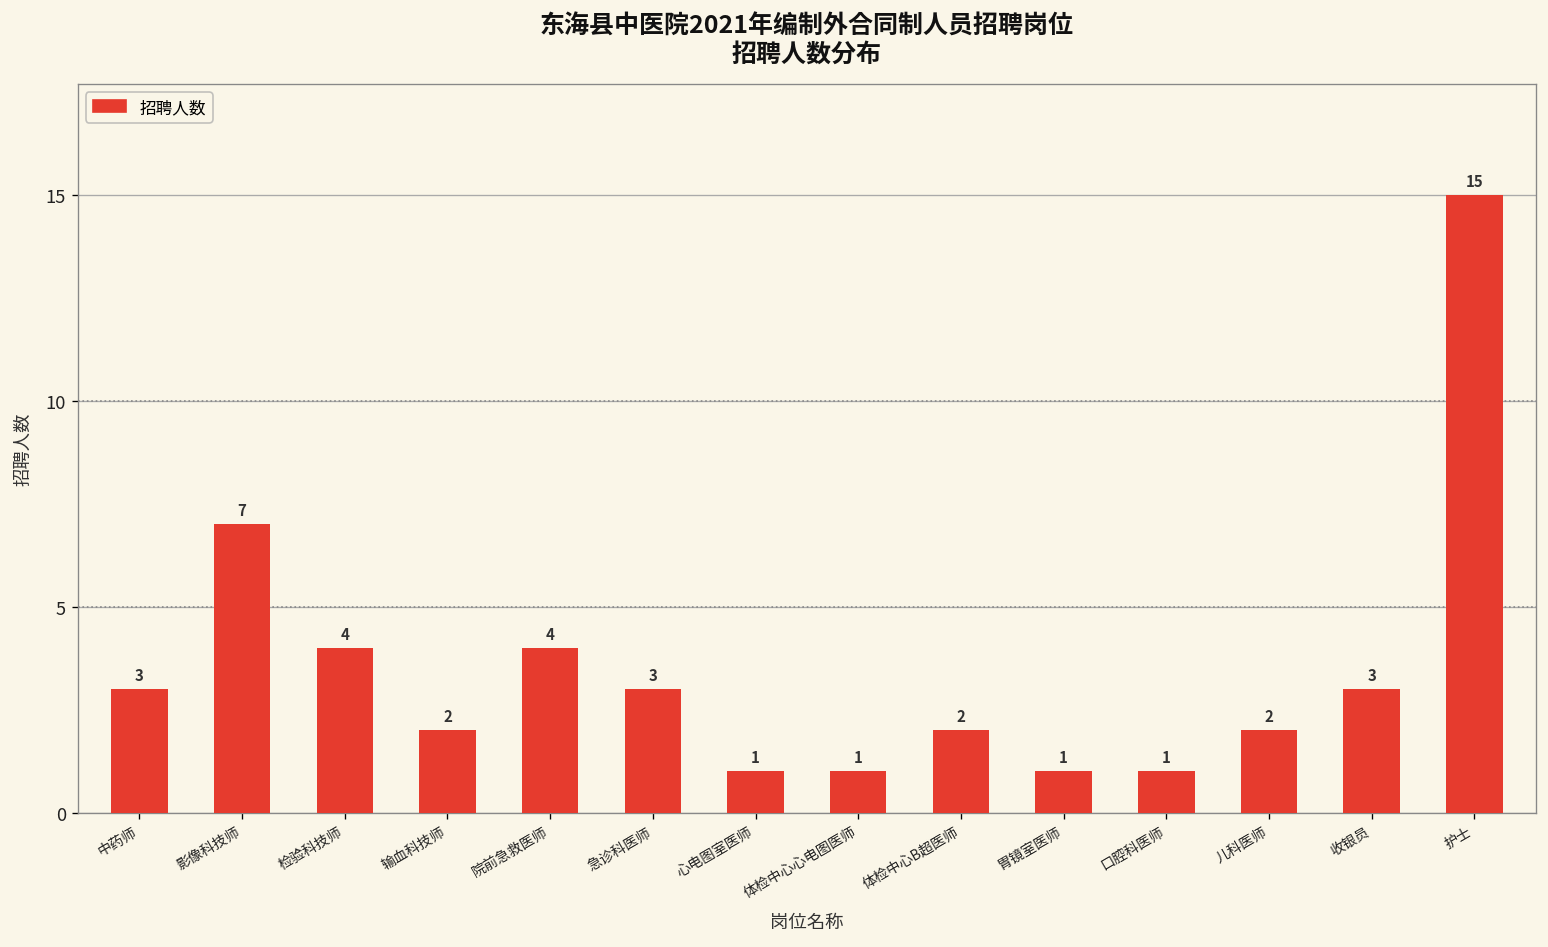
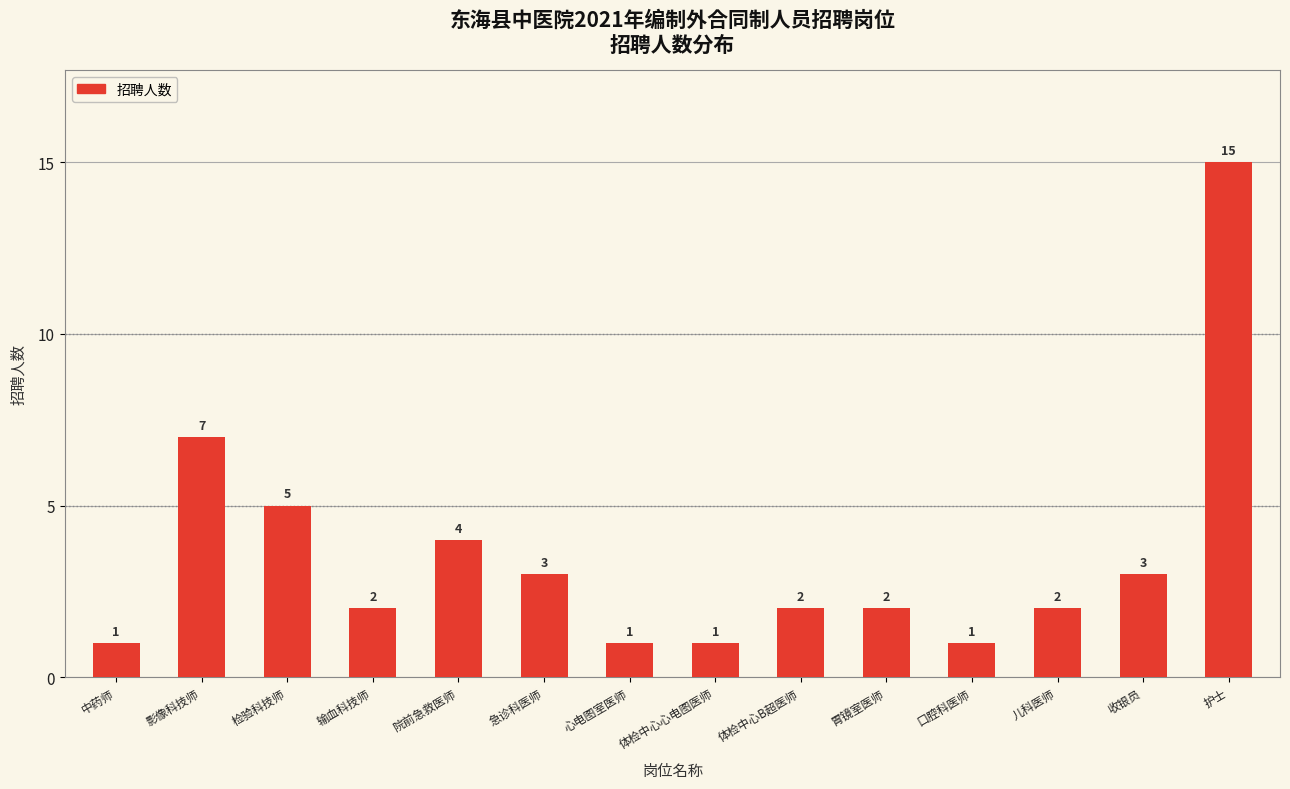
  {
-   "中药师": 3,
+   "中药师": 1,
    "影像科技师": 7,
-   "检验科技师": 4,
+   "检验科技师": 5,
    "输血科技师": 2,
    "院前急救医师": 4,
    "急诊科医师": 3,
    "心电图室医师": 1,
    "体检中心心电图医师": 1,
    "体检中心B超医师": 2,
-   "胃镜室医师": 1,
+   "胃镜室医师": 2,
    "口腔科医师": 1,
    "儿科医师": 2,
    "收银员": 3,
    "护士": 15
  }
